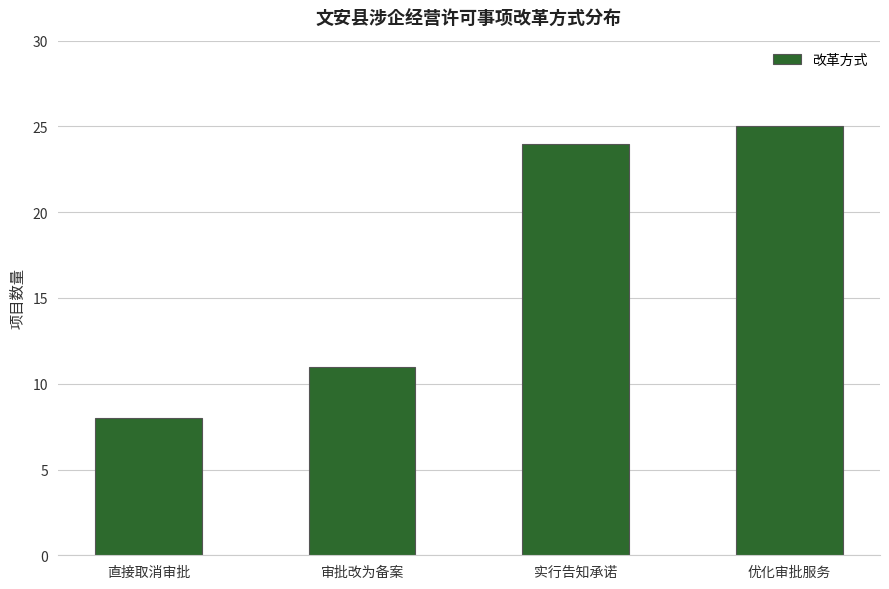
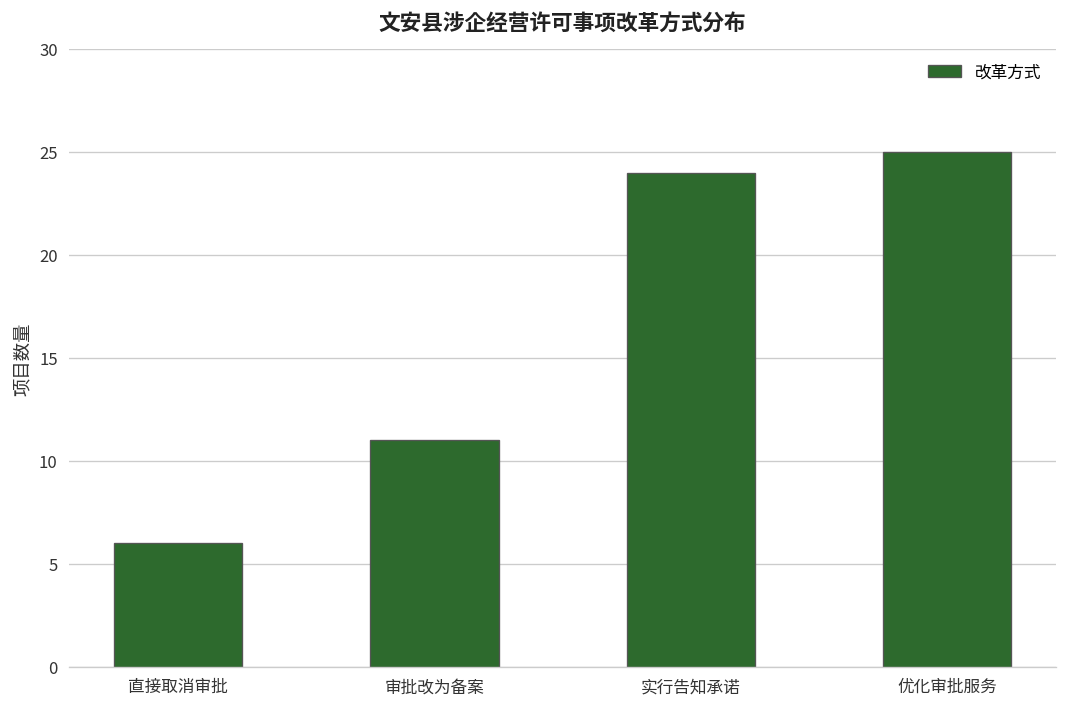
  {
-   "直接取消审批": 8,
+   "直接取消审批": 6,
    "审批改为备案": 11,
    "实行告知承诺": 24,
    "优化审批服务": 25
  }
